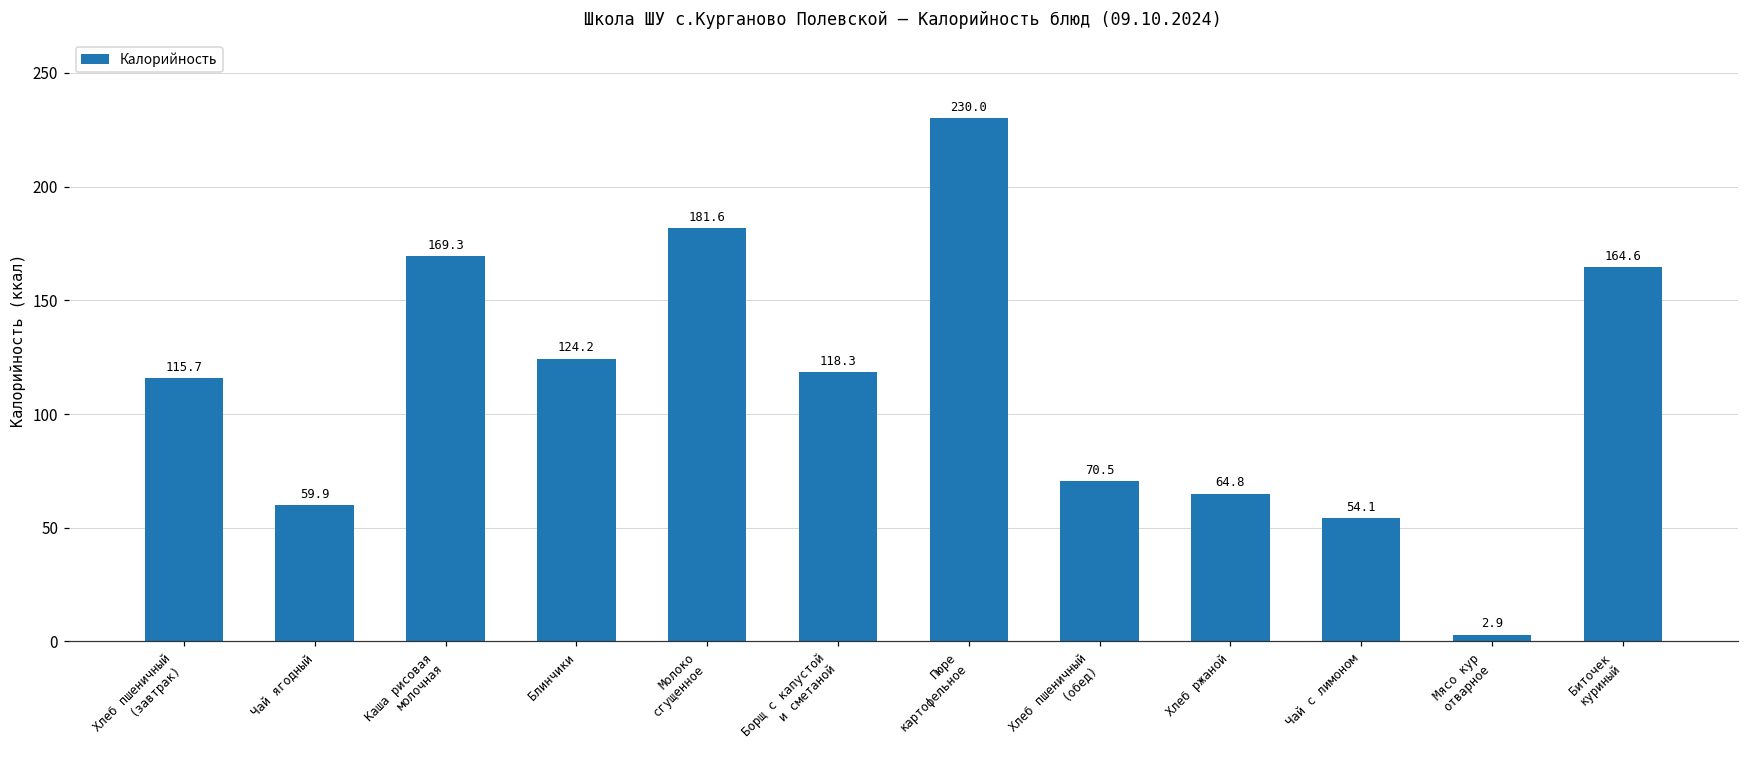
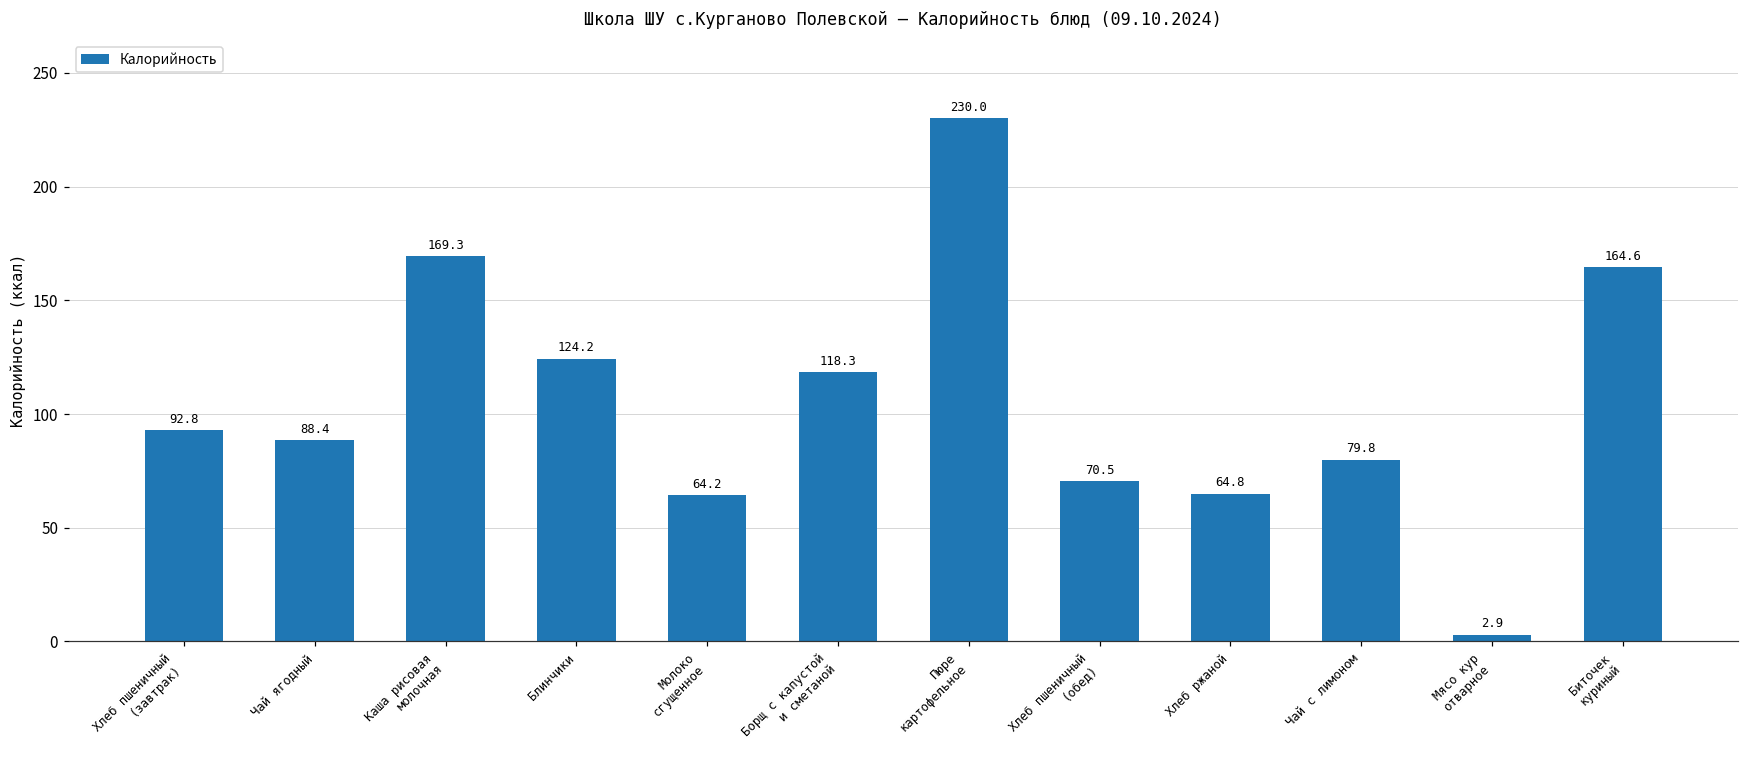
  {
-   "Хлеб пшеничный (завтрак)": 115.7,
-   "Чай ягодный": 59.9,
+   "Хлеб пшеничный (завтрак)": 92.8,
+   "Чай ягодный": 88.4,
    "Каша рисовая молочная": 169.3,
    "Блинчики": 124.2,
-   "Молоко сгущенное": 181.6,
+   "Молоко сгущенное": 64.2,
    "Борщ с капустой и сметаной": 118.3,
    "Пюре картофельное": 230.0,
    "Хлеб пшеничный (обед)": 70.5,
    "Хлеб ржаной": 64.8,
-   "Чай с лимоном": 54.1,
+   "Чай с лимоном": 79.8,
    "Мясо кур отварное": 2.9,
    "Биточек куриный": 164.6
  }
